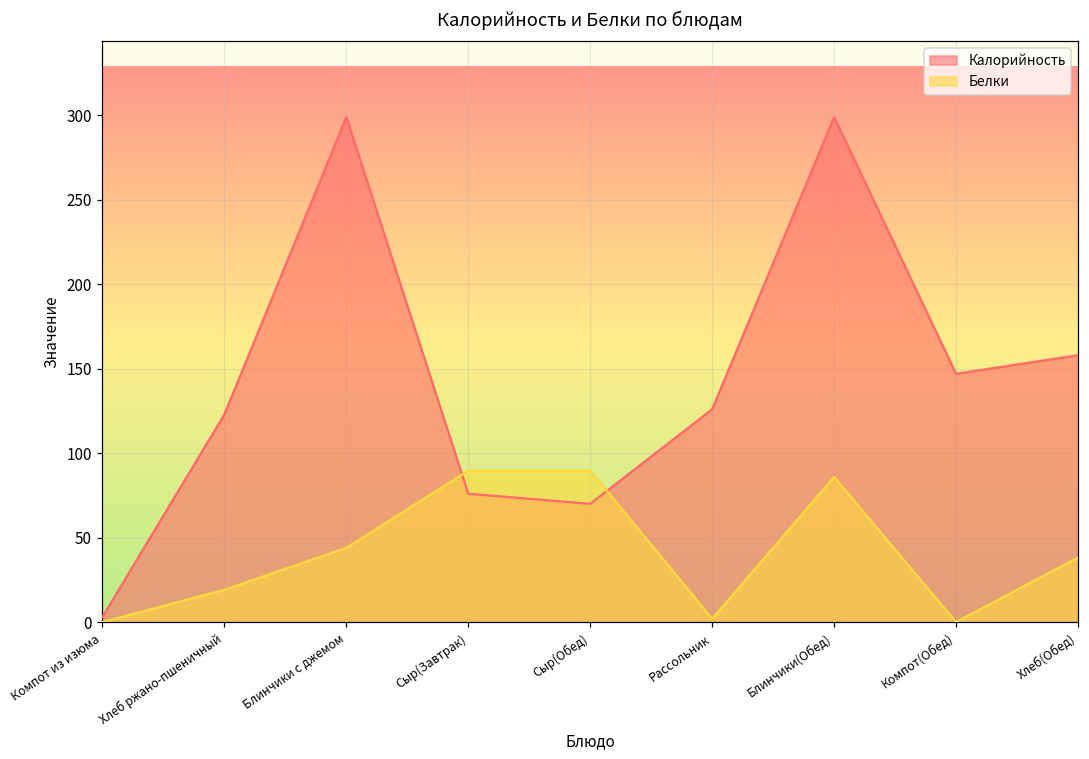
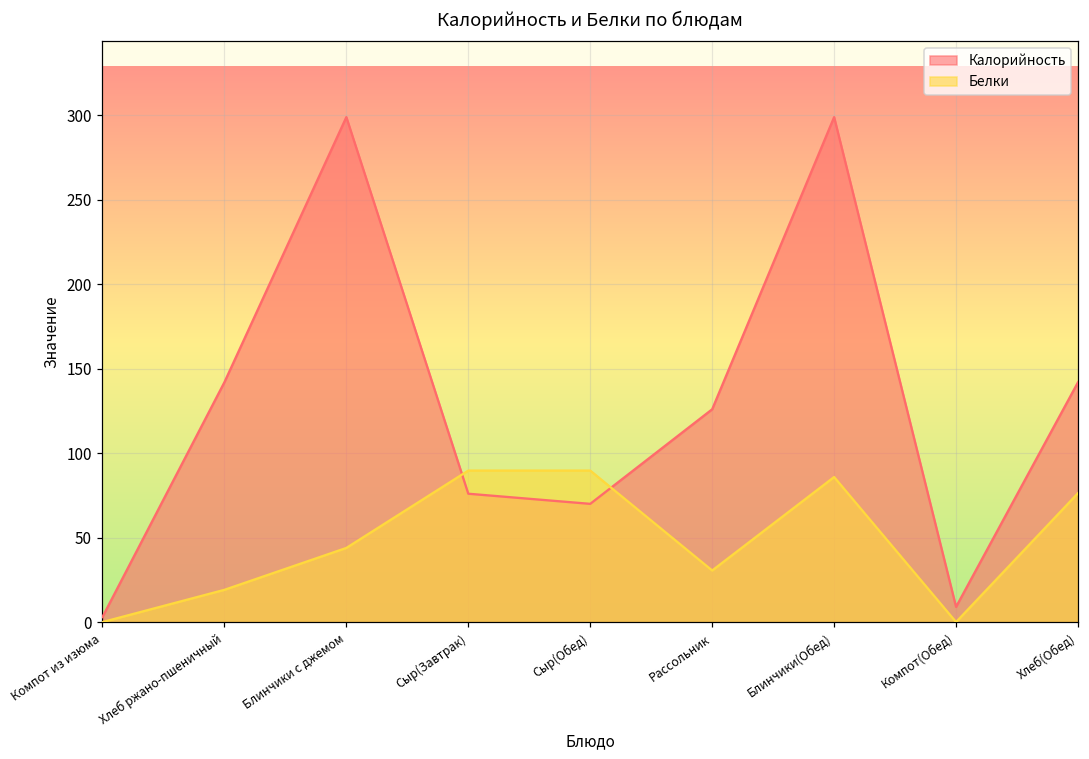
  {
    "Калорийность": {
      "Компот из изюма": 3,
-     "Хлеб ржано-пшеничный": 123,
+     "Хлеб ржано-пшеничный": 142,
      "Блинчики с джемом": 299,
      "Сыр(Завтрак)": 76,
      "Сыр(Обед)": 70,
      "Рассольник": 126,
      "Блинчики(Обед)": 299,
-     "Компот(Обед)": 147,
-     "Хлеб(Обед)": 158
+     "Компот(Обед)": 9,
+     "Хлеб(Обед)": 142
    },
    "Белки": {
      "Компот из изюма": 0,
      "Хлеб ржано-пшеничный": 19,
      "Блинчики с джемом": 44,
      "Сыр(Завтрак)": 90,
      "Сыр(Обед)": 90,
-     "Рассольник": 2,
+     "Рассольник": 31,
      "Блинчики(Обед)": 86,
      "Компот(Обед)": 0,
-     "Хлеб(Обед)": 38
+     "Хлеб(Обед)": 76
    }
  }
